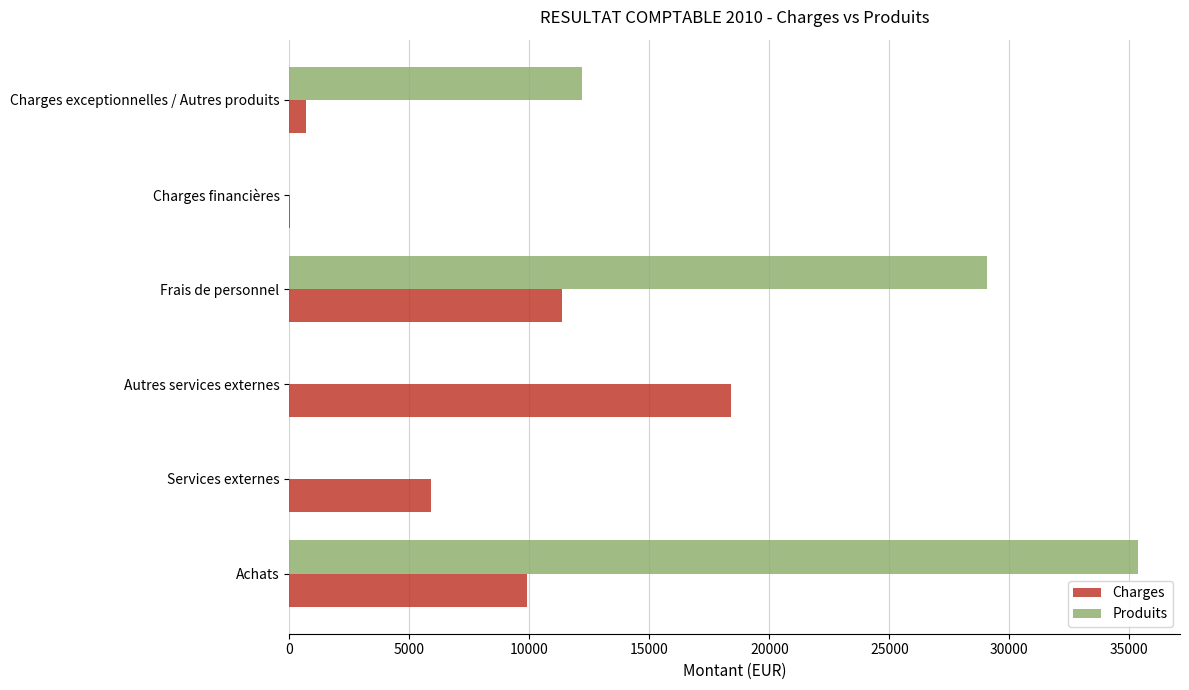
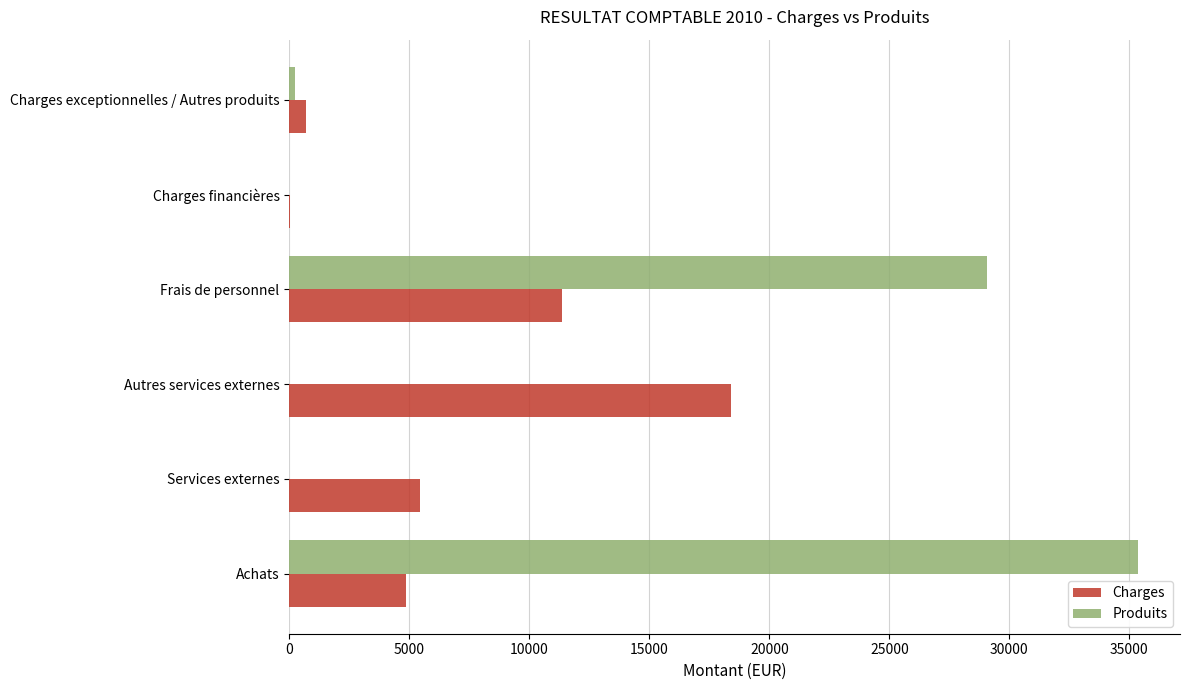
  {
    "Charges": {
      "Charges exceptionnelles / Autres produits": 700,
      "Frais de personnel": 11400,
      "Autres services externes": 18400,
-     "Services externes": 5900,
-     "Achats": 9900
+     "Services externes": 5500,
+     "Achats": 4900
    },
    "Produits": {
-     "Charges exceptionnelles / Autres produits": 12200,
+     "Charges exceptionnelles / Autres produits": 200,
      "Charges financières": 0,
      "Frais de personnel": 29100,
      "Autres services externes": 0,
      "Services externes": 0,
      "Achats": 35300
    }
  }
